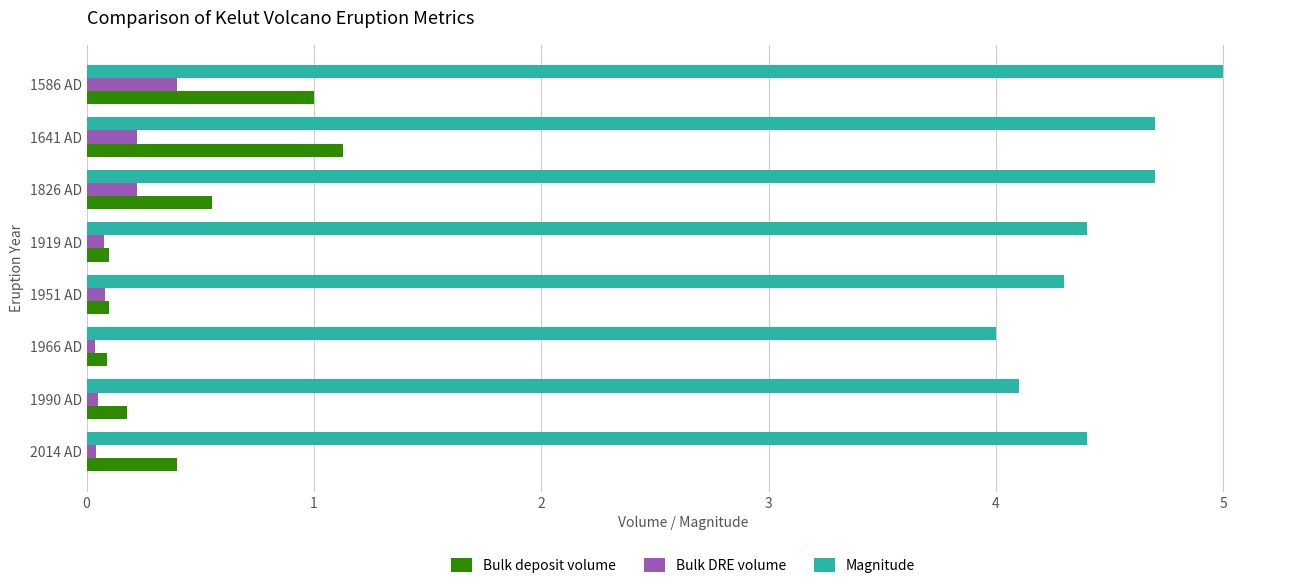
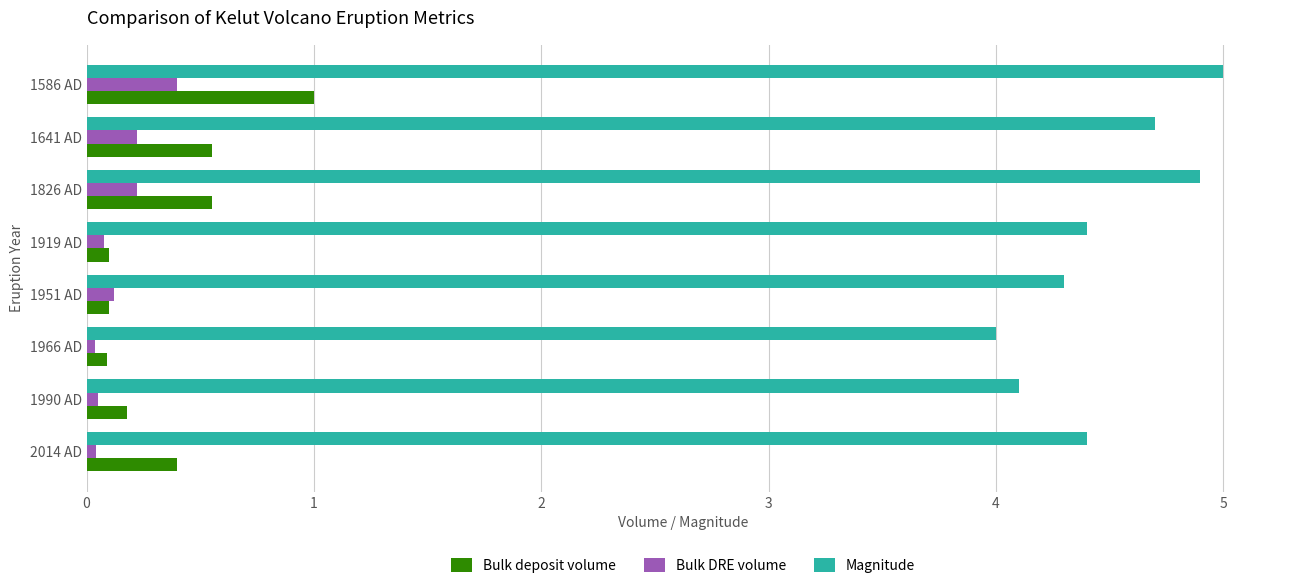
  {
    "Bulk deposit volume": {
      "1586 AD": 1.00,
-     "1641 AD": 1.13,
+     "1641 AD": 0.55,
      "1826 AD": 0.55,
      "1919 AD": 0.10,
      "1951 AD": 0.10,
      "1966 AD": 0.09,
      "1990 AD": 0.18,
      "2014 AD": 0.40
    },
    "Bulk DRE volume": {
      "1586 AD": 0.40,
      "1641 AD": 0.22,
      "1826 AD": 0.22,
      "1919 AD": 0.08,
-     "1951 AD": 0.08,
+     "1951 AD": 0.12,
      "1966 AD": 0.04,
      "1990 AD": 0.05,
      "2014 AD": 0.04
    },
    "Magnitude": {
      "1586 AD": 5.0,
      "1641 AD": 4.7,
-     "1826 AD": 4.7,
+     "1826 AD": 4.9,
      "1919 AD": 4.4,
      "1951 AD": 4.3,
      "1966 AD": 4.0,
      "1990 AD": 4.1,
      "2014 AD": 4.4
    }
  }
